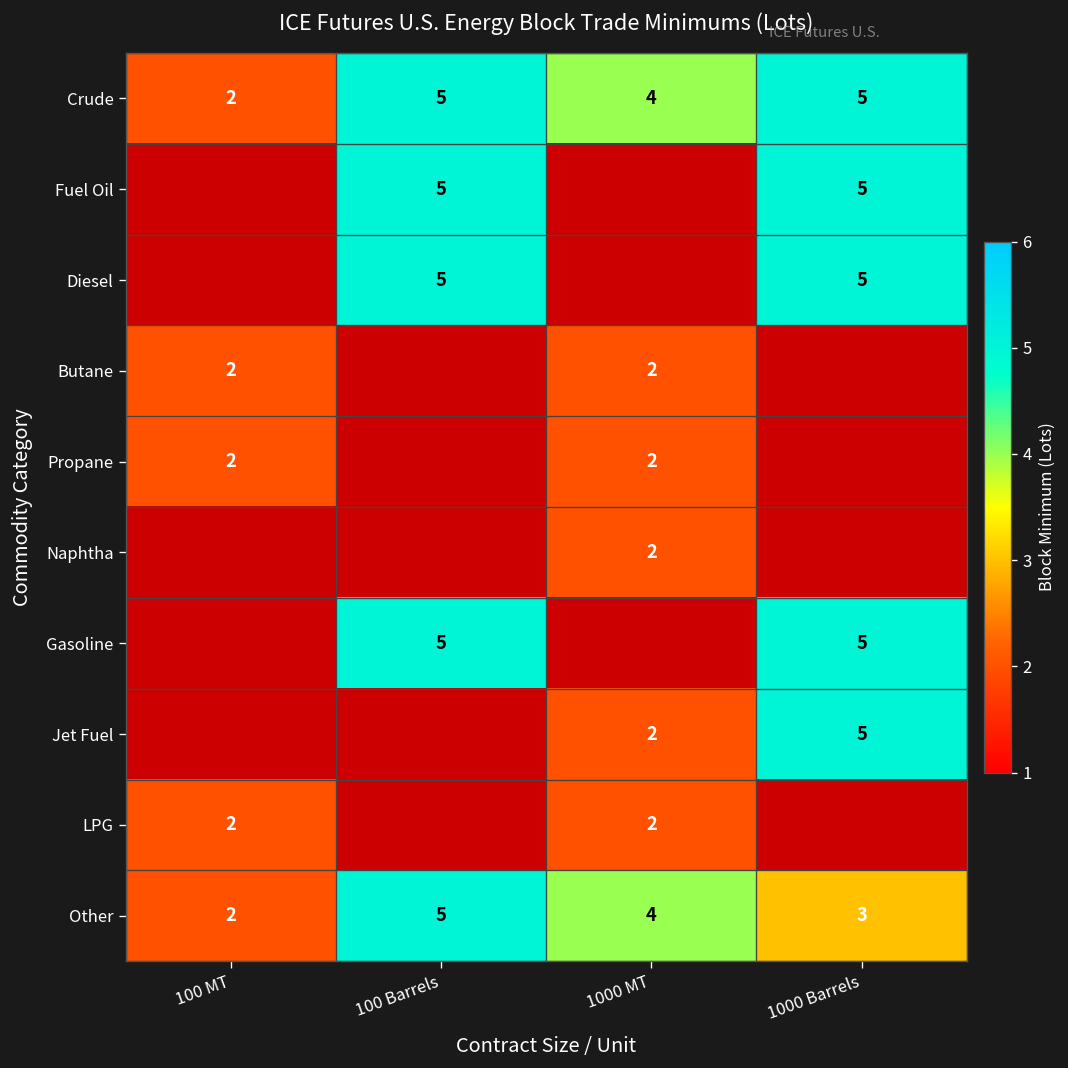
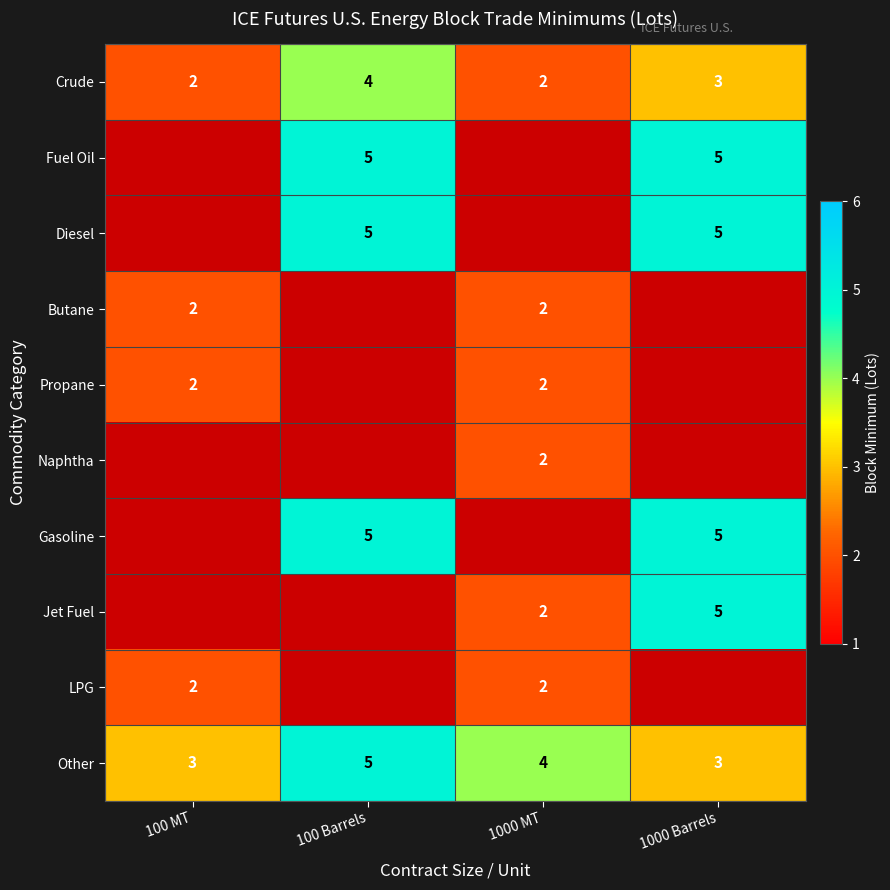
  {
    "Crude": {
      "100 MT": 2,
-     "100 Barrels": 5,
-     "1000 MT": 4,
-     "1000 Barrels": 5
+     "100 Barrels": 4,
+     "1000 MT": 2,
+     "1000 Barrels": 3
    },
    "Fuel Oil": {
      "100 Barrels": 5,
      "1000 Barrels": 5
    },
    "Diesel": {
      "100 Barrels": 5,
      "1000 Barrels": 5
    },
    "Butane": {
      "100 MT": 2,
      "1000 MT": 2
    },
    "Propane": {
      "100 MT": 2,
      "1000 MT": 2
    },
    "Naphtha": {
      "1000 MT": 2
    },
    "Gasoline": {
      "100 Barrels": 5,
      "1000 Barrels": 5
    },
    "Jet Fuel": {
      "1000 MT": 2,
      "1000 Barrels": 5
    },
    "LPG": {
      "100 MT": 2,
      "1000 MT": 2
    },
    "Other": {
-     "100 MT": 2,
+     "100 MT": 3,
      "100 Barrels": 5,
      "1000 MT": 4,
      "1000 Barrels": 3
    }
  }
